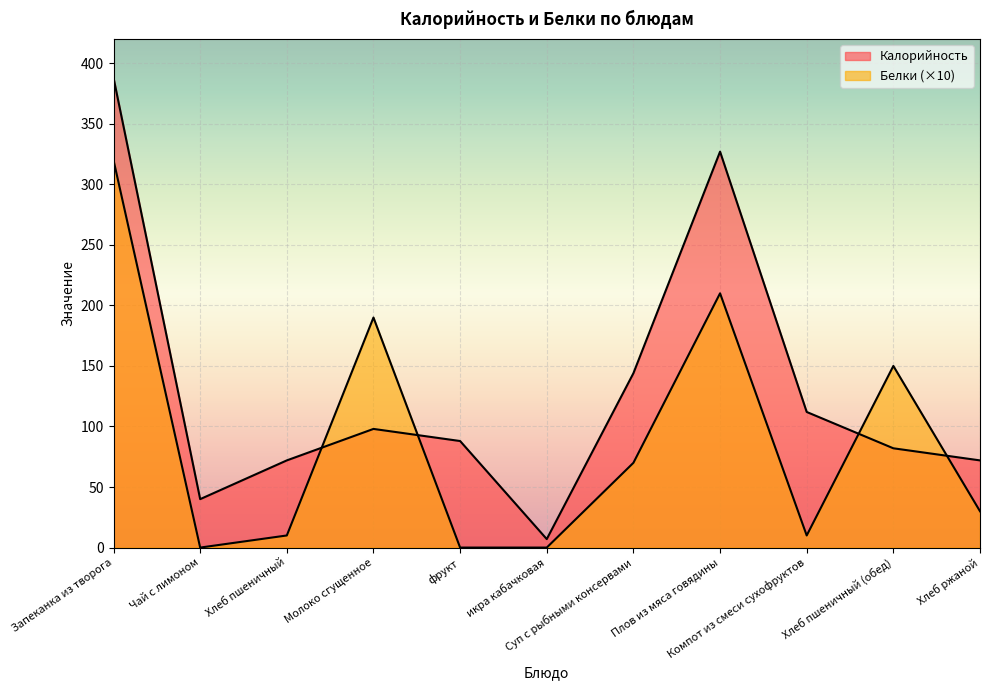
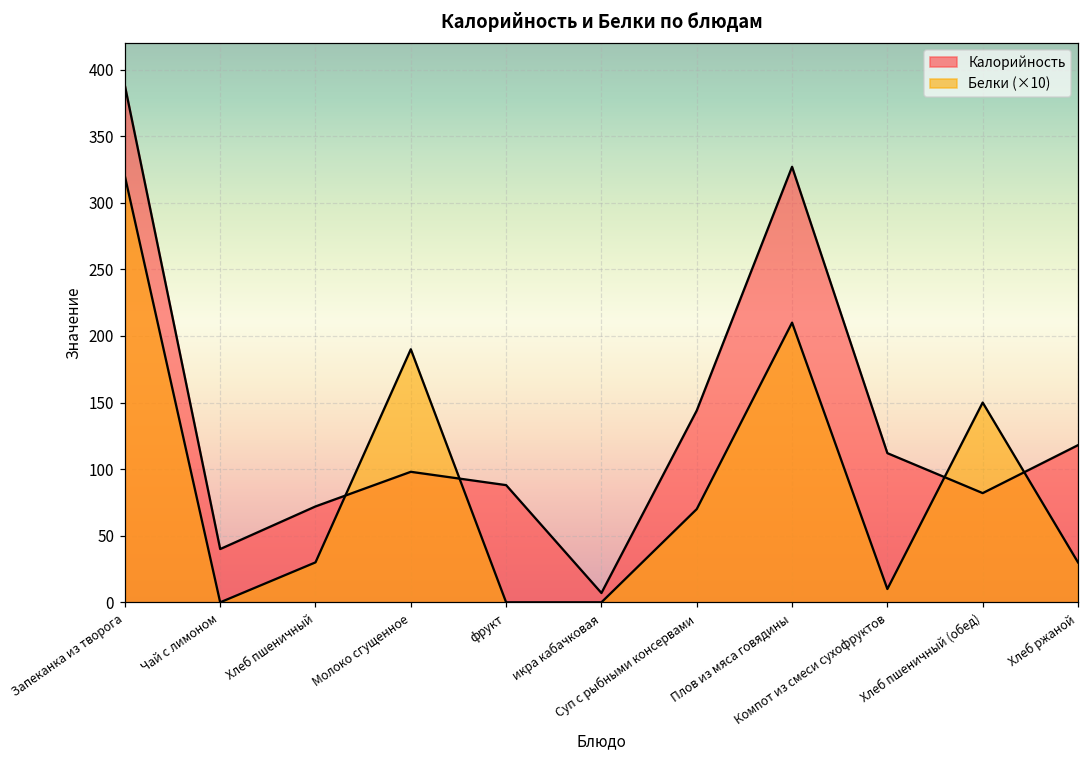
  {
    "Калорийность": {
      "Запеканка из творога": 388,
      "Чай с лимоном": 40,
      "Хлеб пшеничный": 72,
      "Молоко сгущенное": 98,
      "фрукт": 88,
      "икра кабачковая": 7,
      "Суп с рыбными консервами": 144,
      "Плов из мяса говядины": 327,
      "Компот из смеси сухофруктов": 112,
      "Хлеб пшеничный (обед)": 82,
-     "Хлеб ржаной": 72
+     "Хлеб ржаной": 118
    },
    "Белки (×10)": {
      "Запеканка из творога": 320,
      "Чай с лимоном": 0,
-     "Хлеб пшеничный": 10,
+     "Хлеб пшеничный": 30,
      "Молоко сгущенное": 190,
      "фрукт": 0,
      "икра кабачковая": 0,
      "Суп с рыбными консервами": 70,
      "Плов из мяса говядины": 210,
      "Компот из смеси сухофруктов": 10,
      "Хлеб пшеничный (обед)": 150,
      "Хлеб ржаной": 30
    }
  }
